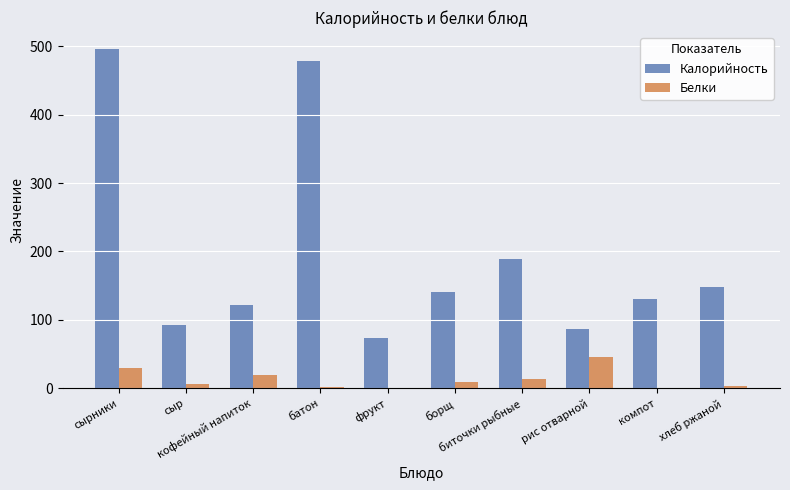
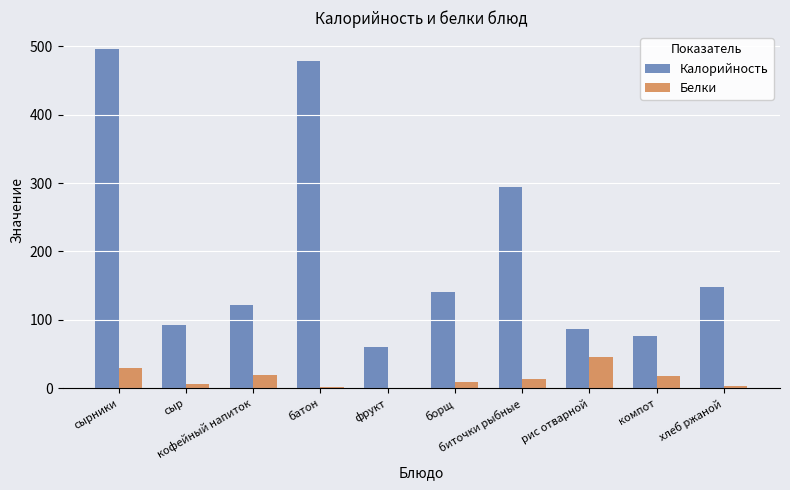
  {
    "Калорийность": {
      "сырники": 500,
      "сыр": 90,
      "кофейный напиток": 120,
      "батон": 480,
-     "фрукт": 70,
+     "фрукт": 60,
      "борщ": 140,
-     "биточки рыбные": 190,
+     "биточки рыбные": 290,
      "рис отварной": 90,
-     "компот": 130,
+     "компот": 80,
      "хлеб ржаной": 150
    },
    "Белки": {
      "сырники": 30,
      "сыр": 10,
      "кофейный напиток": 20,
      "борщ": 10,
      "биточки рыбные": 10,
      "рис отварной": 50,
-     "компот": 0
+     "компот": 20
    }
  }
